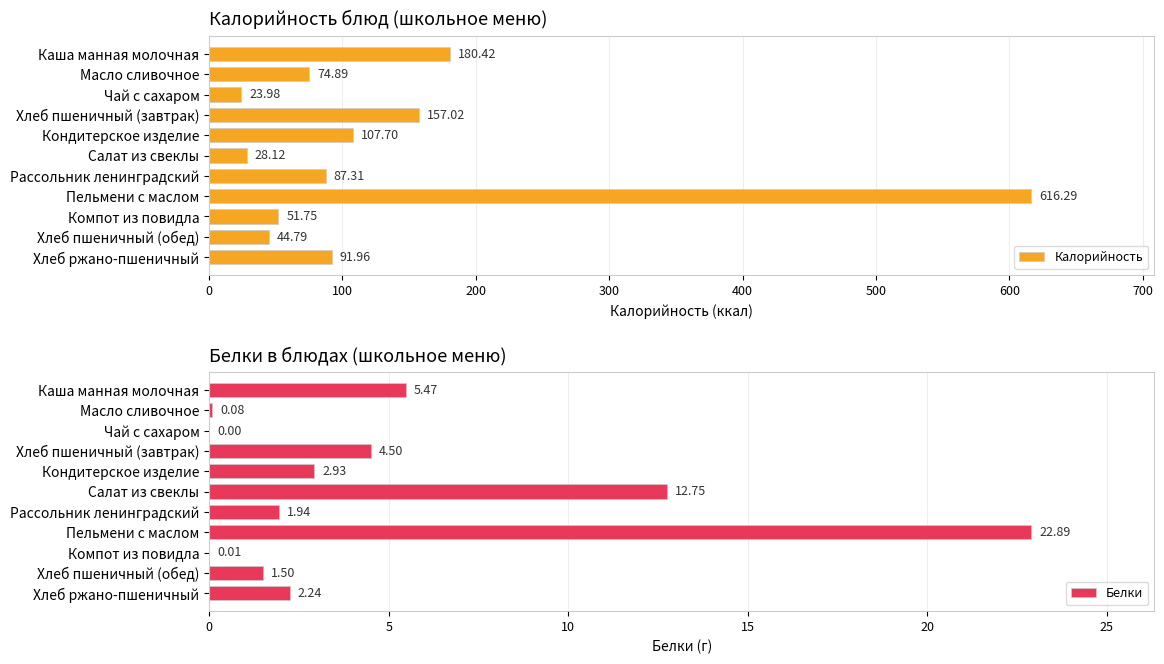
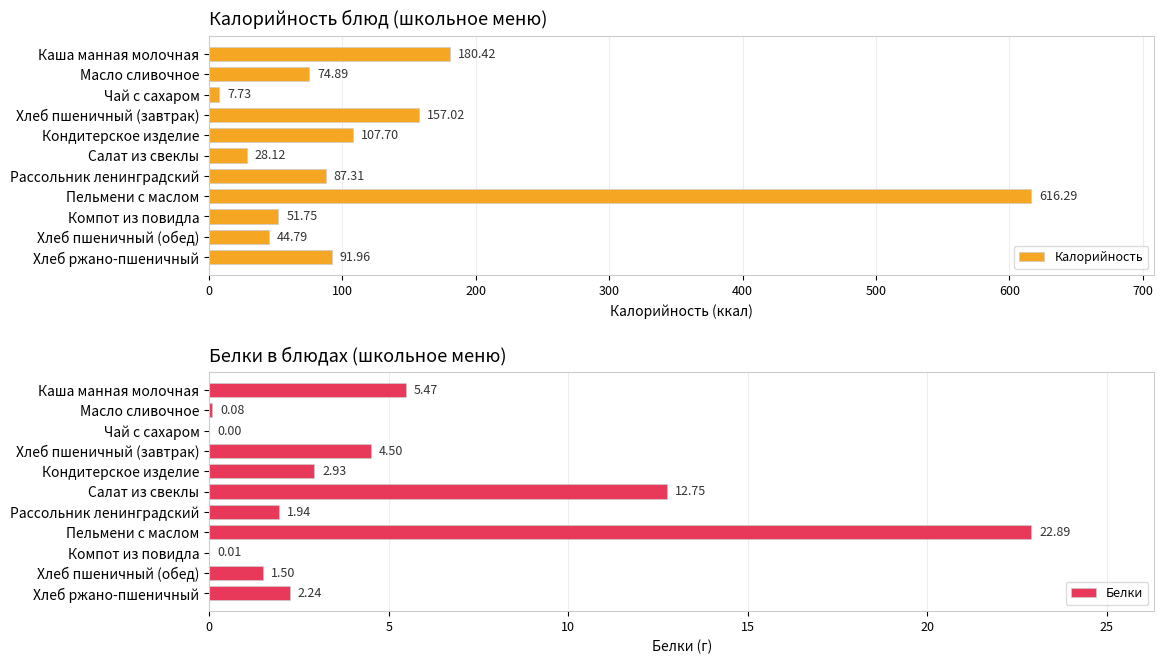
  {
    "Калорийность блюд (школьное меню)": {
      "Каша манная молочная": 180.42,
      "Масло сливочное": 74.89,
-     "Чай с сахаром": 23.98,
+     "Чай с сахаром": 7.73,
      "Хлеб пшеничный (завтрак)": 157.02,
      "Кондитерское изделие": 107.70,
      "Салат из свеклы": 28.12,
      "Рассольник ленинградский": 87.31,
      "Пельмени с маслом": 616.29,
      "Компот из повидла": 51.75,
      "Хлеб пшеничный (обед)": 44.79,
      "Хлеб ржано-пшеничный": 91.96
    },
    "Белки в блюдах (школьное меню)": {
      "Каша манная молочная": 5.47,
      "Масло сливочное": 0.08,
      "Чай с сахаром": 0.00,
      "Хлеб пшеничный (завтрак)": 4.50,
      "Кондитерское изделие": 2.93,
      "Салат из свеклы": 12.75,
      "Рассольник ленинградский": 1.94,
      "Пельмени с маслом": 22.89,
      "Компот из повидла": 0.01,
      "Хлеб пшеничный (обед)": 1.50,
      "Хлеб ржано-пшеничный": 2.24
    }
  }
